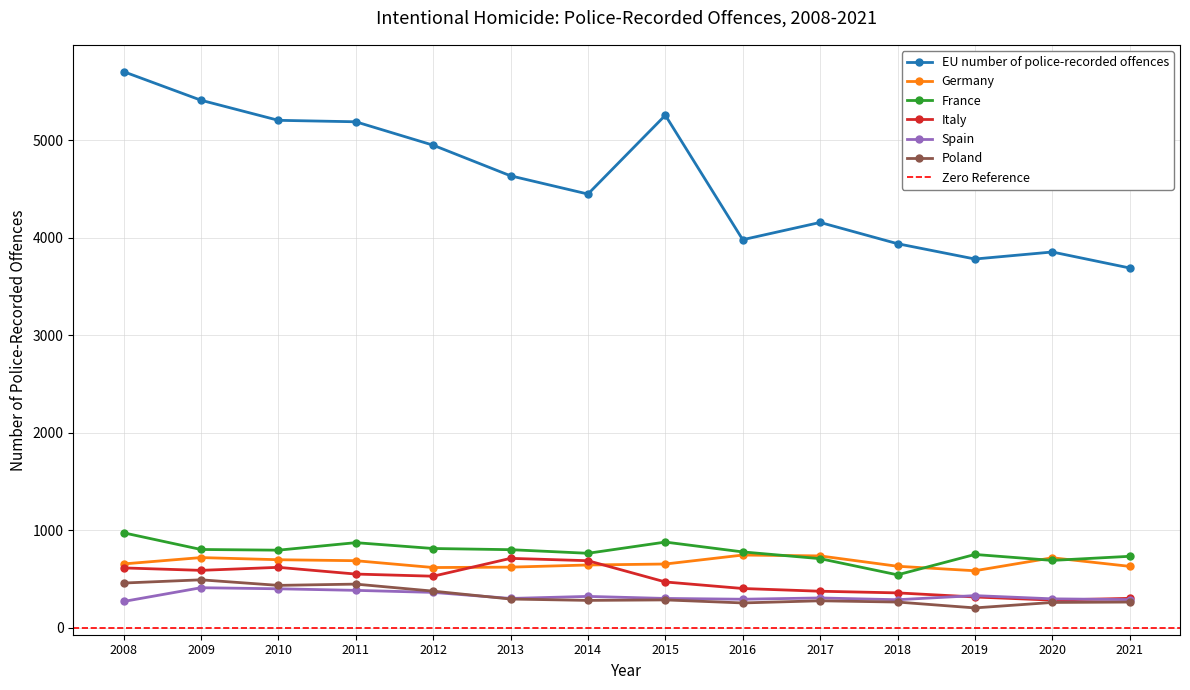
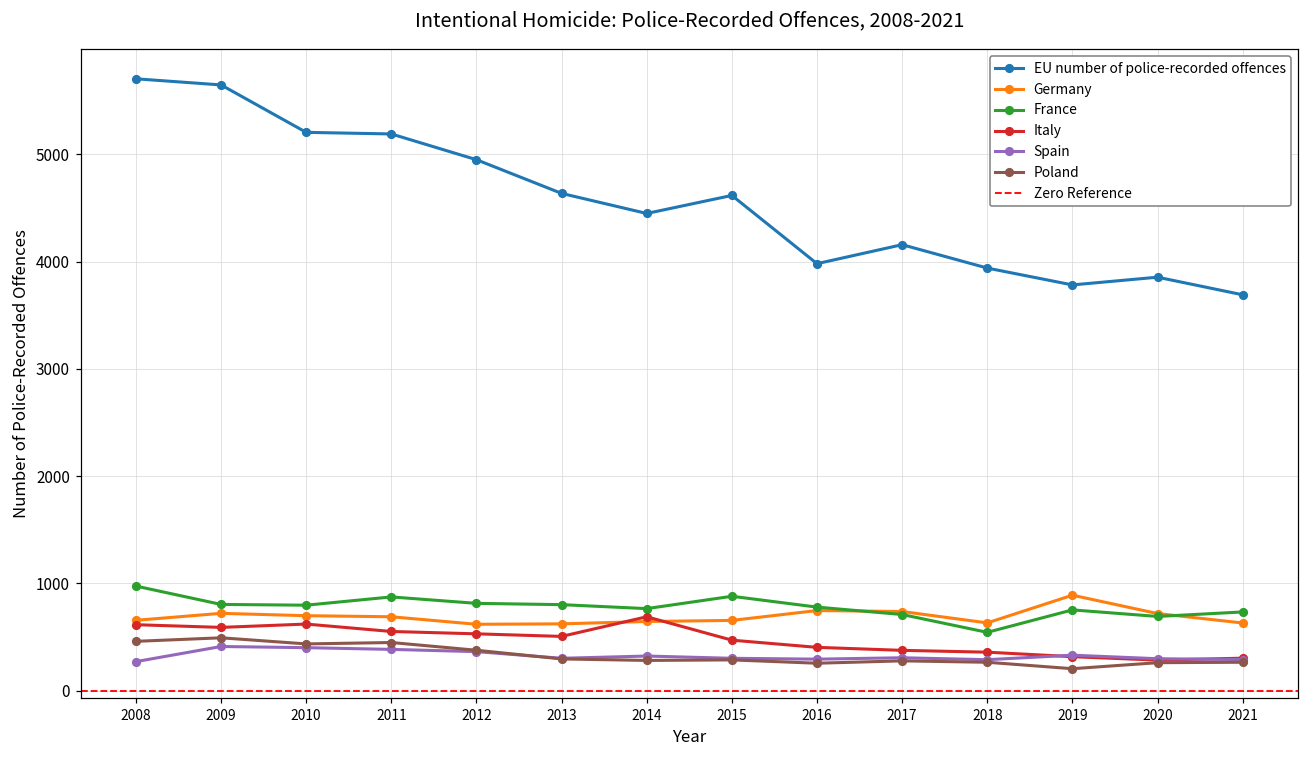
  {
    "EU number of police-recorded offences": {
      "2008": 5700,
-     "2009": 5400,
+     "2009": 5600,
      "2010": 5200,
      "2011": 5200,
      "2012": 4900,
      "2013": 4600,
      "2014": 4400,
-     "2015": 5300,
+     "2015": 4600,
      "2016": 4000,
      "2017": 4200,
      "2018": 3900,
      "2019": 3800,
      "2020": 3900,
      "2021": 3700
    },
    "Germany": {
      "2008": 700,
      "2009": 700,
      "2010": 700,
      "2011": 700,
      "2012": 600,
      "2013": 600,
      "2014": 600,
      "2015": 700,
      "2016": 700,
      "2017": 700,
      "2018": 600,
-     "2019": 600,
+     "2019": 900,
      "2020": 700,
      "2021": 600
    },
    "France": {
      "2008": 1000,
      "2009": 800,
      "2010": 800,
      "2011": 900,
      "2012": 800,
      "2013": 800,
      "2014": 800,
      "2015": 900,
      "2016": 800,
      "2017": 700,
      "2018": 500,
      "2019": 800,
      "2020": 700,
      "2021": 700
    },
    "Italy": {
      "2008": 600,
      "2009": 600,
      "2010": 600,
      "2011": 600,
      "2012": 500,
-     "2013": 700,
+     "2013": 500,
      "2014": 700,
      "2015": 500,
      "2016": 400,
      "2017": 400,
      "2018": 400
    },
    "Spain": {
      "2008": 300,
      "2009": 400,
      "2010": 400,
      "2011": 400,
      "2014": 300,
      "2016": 300,
      "2017": 300
    },
    "Poland": {
      "2008": 500,
      "2009": 500,
      "2010": 400,
      "2011": 400,
      "2014": 300,
      "2016": 300,
      "2017": 300,
      "2019": 200
    }
  }
